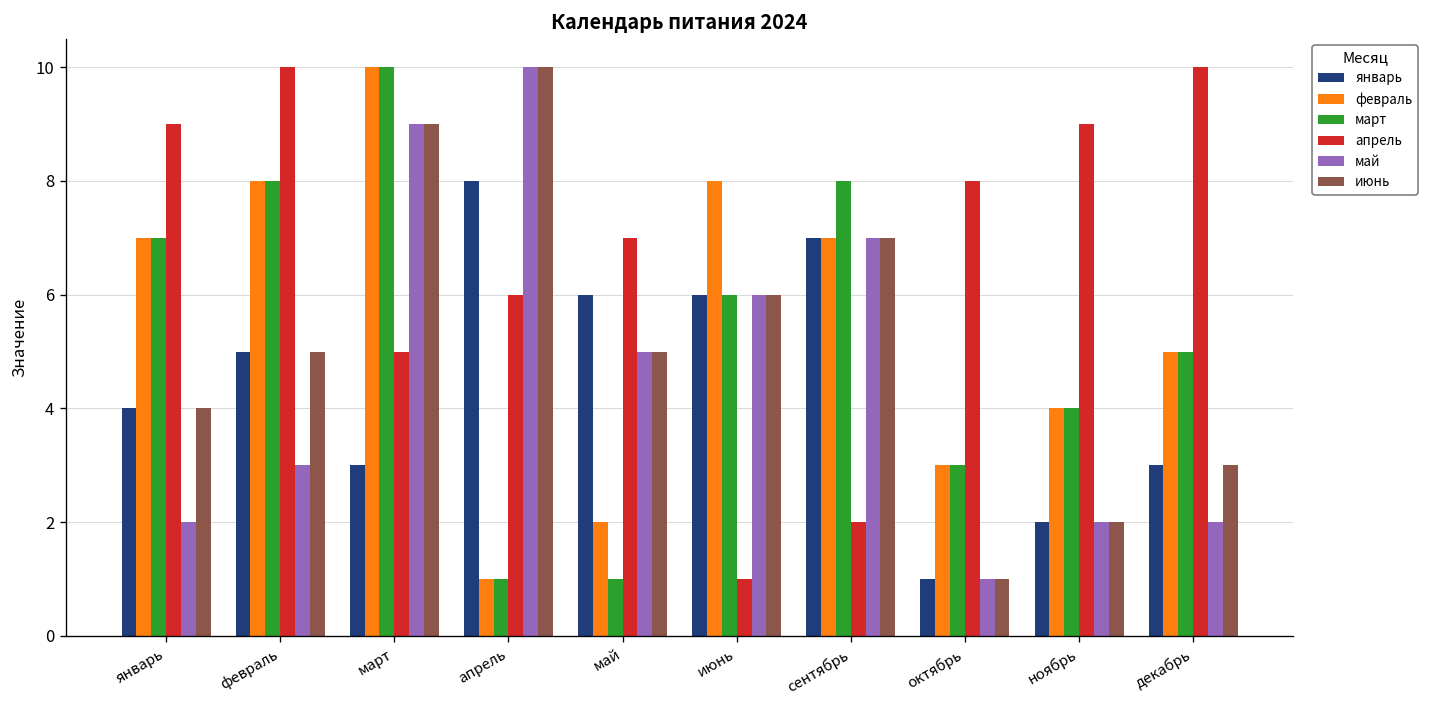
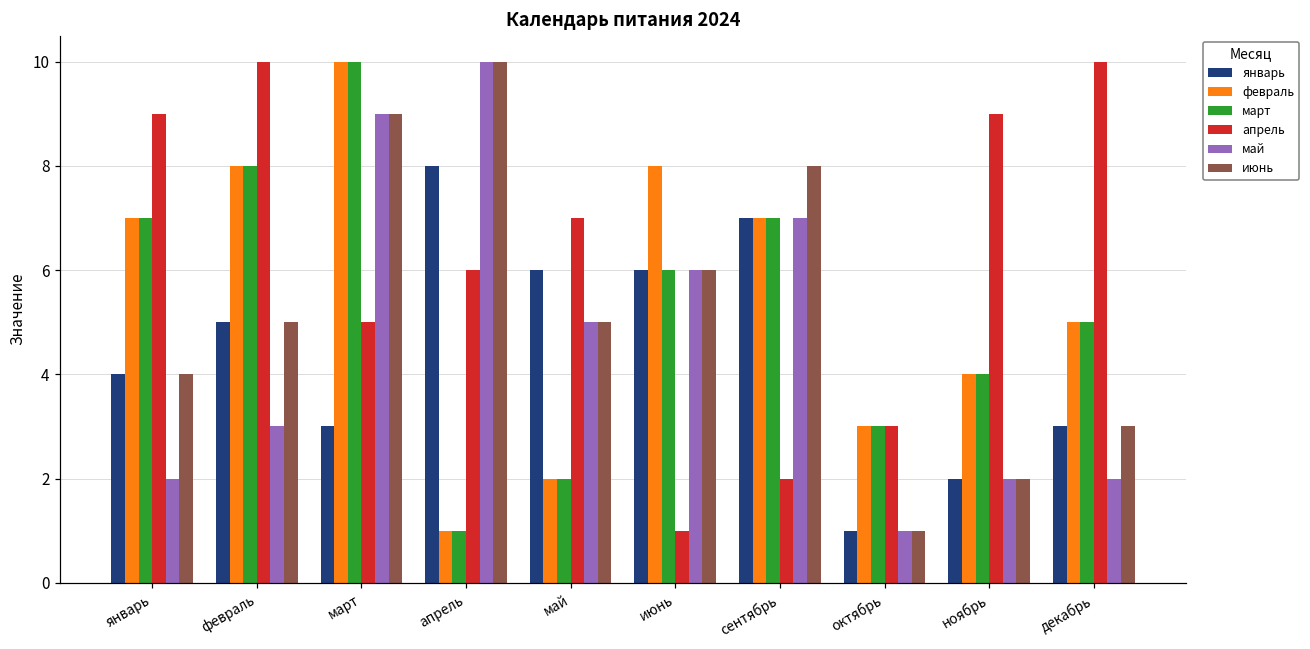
  {
    "январь": {
      "январь": 4,
      "февраль": 5,
      "март": 3,
      "апрель": 8,
      "май": 6,
      "июнь": 6,
      "сентябрь": 7,
      "октябрь": 1,
      "ноябрь": 2,
      "декабрь": 3
    },
    "февраль": {
      "январь": 7,
      "февраль": 8,
      "март": 10,
      "апрель": 1,
      "май": 2,
      "июнь": 8,
      "сентябрь": 7,
      "октябрь": 3,
      "ноябрь": 4,
      "декабрь": 5
    },
    "март": {
      "январь": 7,
      "февраль": 8,
      "март": 10,
      "апрель": 1,
-     "май": 1,
+     "май": 2,
      "июнь": 6,
-     "сентябрь": 8,
+     "сентябрь": 7,
      "октябрь": 3,
      "ноябрь": 4,
      "декабрь": 5
    },
    "апрель": {
      "январь": 9,
      "февраль": 10,
      "март": 5,
      "апрель": 6,
      "май": 7,
      "июнь": 1,
      "сентябрь": 2,
-     "октябрь": 8,
+     "октябрь": 3,
      "ноябрь": 9,
      "декабрь": 10
    },
    "май": {
      "январь": 2,
      "февраль": 3,
      "март": 9,
      "апрель": 10,
      "май": 5,
      "июнь": 6,
      "сентябрь": 7,
      "октябрь": 1,
      "ноябрь": 2,
      "декабрь": 2
    },
    "июнь": {
      "январь": 4,
      "февраль": 5,
      "март": 9,
      "апрель": 10,
      "май": 5,
      "июнь": 6,
-     "сентябрь": 7,
+     "сентябрь": 8,
      "октябрь": 1,
      "ноябрь": 2,
      "декабрь": 3
    }
  }
